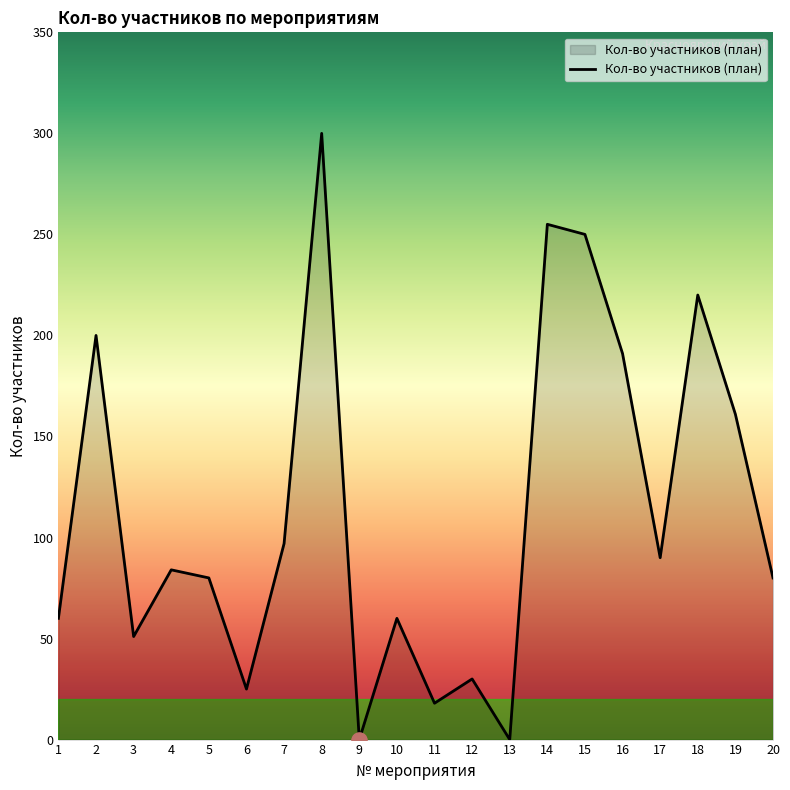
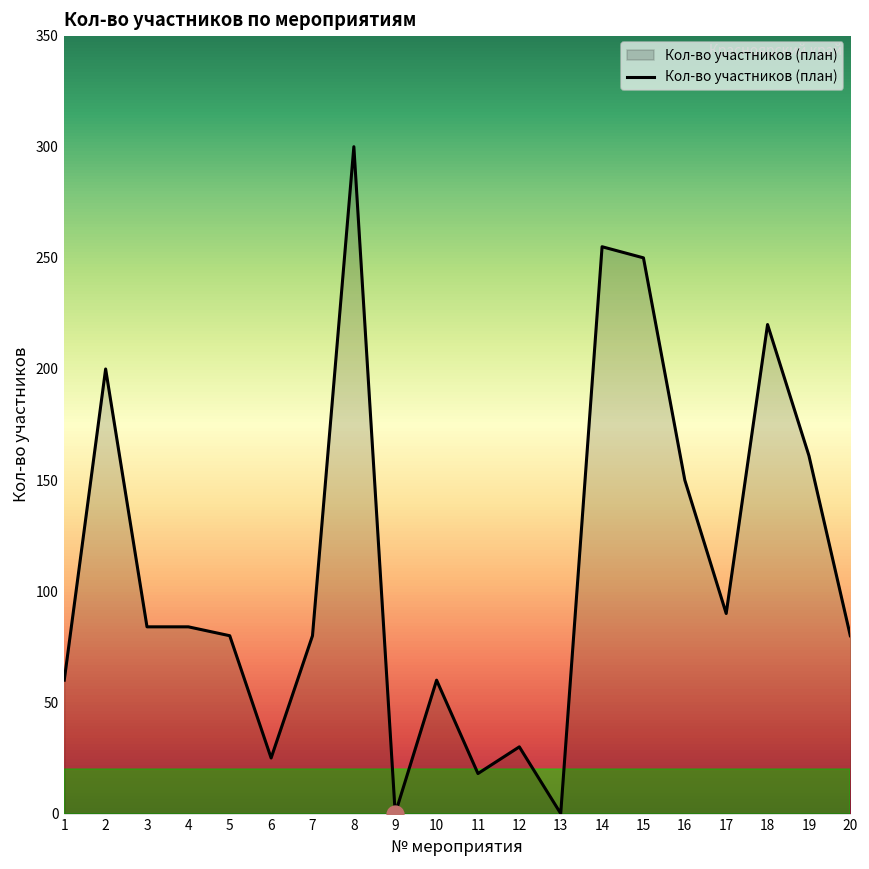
  {
    "Кол-во участников (план)": {
      "1": 60,
      "2": 200,
-     "3": 51,
+     "3": 84,
      "4": 84,
      "5": 80,
      "6": 25,
-     "7": 97,
+     "7": 80,
      "8": 300,
      "10": 60,
      "12": 30,
      "14": 255,
      "15": 250,
-     "16": 191,
+     "16": 150,
      "17": 90,
      "18": 220,
      "19": 161,
      "20": 80
    }
  }
